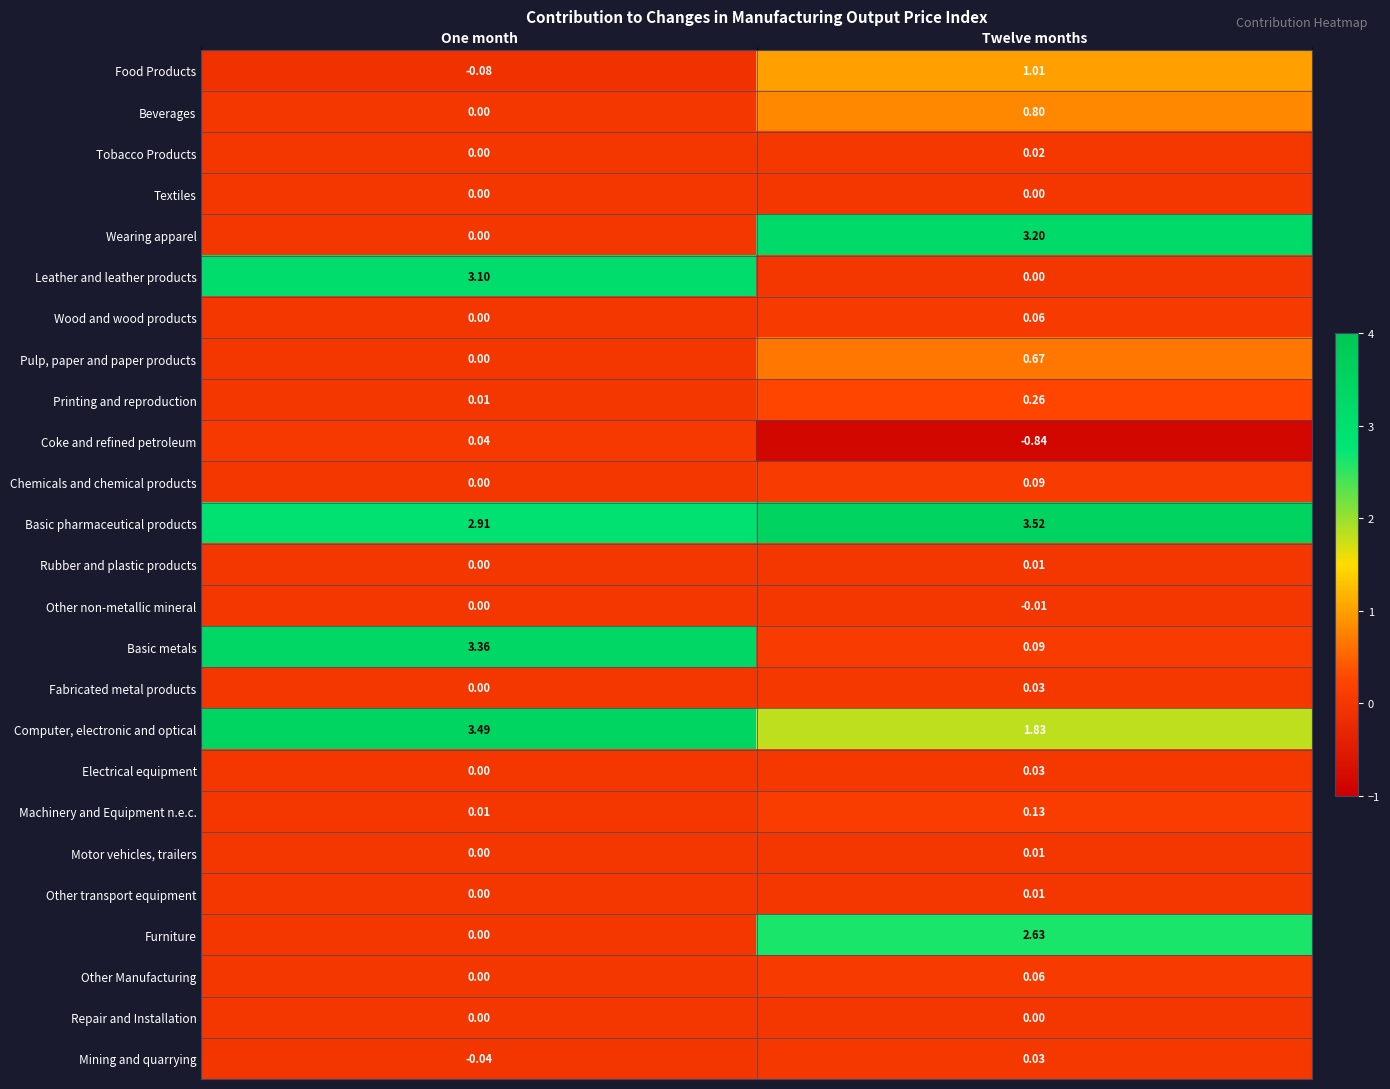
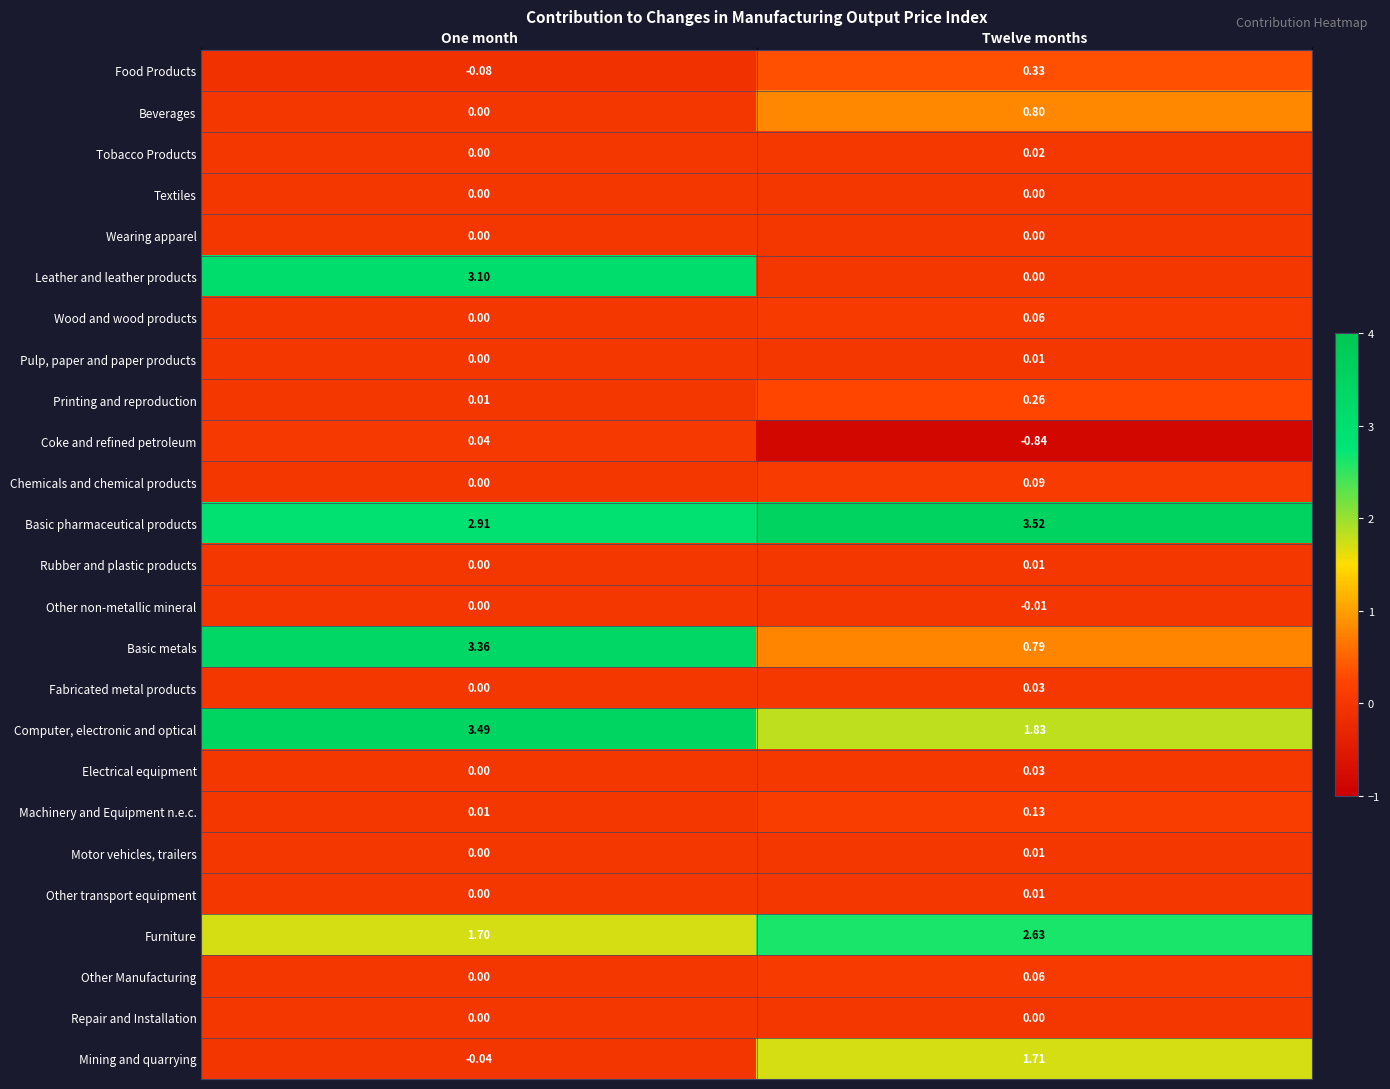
  {
    "Food Products": {
      "One month": -0.08,
-     "Twelve months": 1.01
+     "Twelve months": 0.33
    },
    "Beverages": {
      "One month": 0.00,
      "Twelve months": 0.80
    },
    "Tobacco Products": {
      "One month": 0.00,
      "Twelve months": 0.02
    },
    "Textiles": {
      "One month": 0.00,
      "Twelve months": 0.00
    },
    "Wearing apparel": {
      "One month": 0.00,
-     "Twelve months": 3.20
+     "Twelve months": 0.00
    },
    "Leather and leather products": {
      "One month": 3.10,
      "Twelve months": 0.00
    },
    "Wood and wood products": {
      "One month": 0.00,
      "Twelve months": 0.06
    },
    "Pulp, paper and paper products": {
      "One month": 0.00,
-     "Twelve months": 0.67
+     "Twelve months": 0.01
    },
    "Printing and reproduction": {
      "One month": 0.01,
      "Twelve months": 0.26
    },
    "Coke and refined petroleum": {
      "One month": 0.04,
      "Twelve months": -0.84
    },
    "Chemicals and chemical products": {
      "One month": 0.00,
      "Twelve months": 0.09
    },
    "Basic pharmaceutical products": {
      "One month": 2.91,
      "Twelve months": 3.52
    },
    "Rubber and plastic products": {
      "One month": 0.00,
      "Twelve months": 0.01
    },
    "Other non-metallic mineral": {
      "One month": 0.00,
      "Twelve months": -0.01
    },
    "Basic metals": {
      "One month": 3.36,
-     "Twelve months": 0.09
+     "Twelve months": 0.79
    },
    "Fabricated metal products": {
      "One month": 0.00,
      "Twelve months": 0.03
    },
    "Computer, electronic and optical": {
      "One month": 3.49,
      "Twelve months": 1.83
    },
    "Electrical equipment": {
      "One month": 0.00,
      "Twelve months": 0.03
    },
    "Machinery and Equipment n.e.c.": {
      "One month": 0.01,
      "Twelve months": 0.13
    },
    "Motor vehicles, trailers": {
      "One month": 0.00,
      "Twelve months": 0.01
    },
    "Other transport equipment": {
      "One month": 0.00,
      "Twelve months": 0.01
    },
    "Furniture": {
-     "One month": 0.00,
+     "One month": 1.70,
      "Twelve months": 2.63
    },
    "Other Manufacturing": {
      "One month": 0.00,
      "Twelve months": 0.06
    },
    "Repair and Installation": {
      "One month": 0.00,
      "Twelve months": 0.00
    },
    "Mining and quarrying": {
      "One month": -0.04,
-     "Twelve months": 0.03
+     "Twelve months": 1.71
    }
  }
